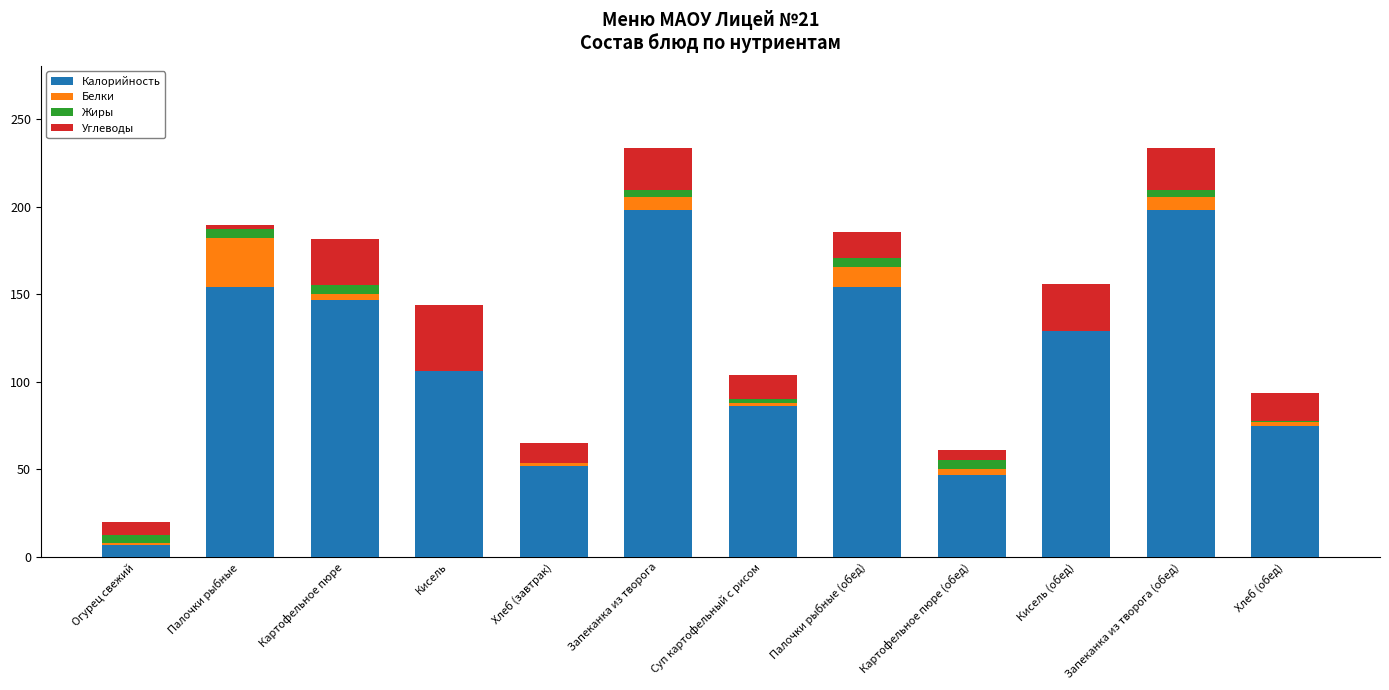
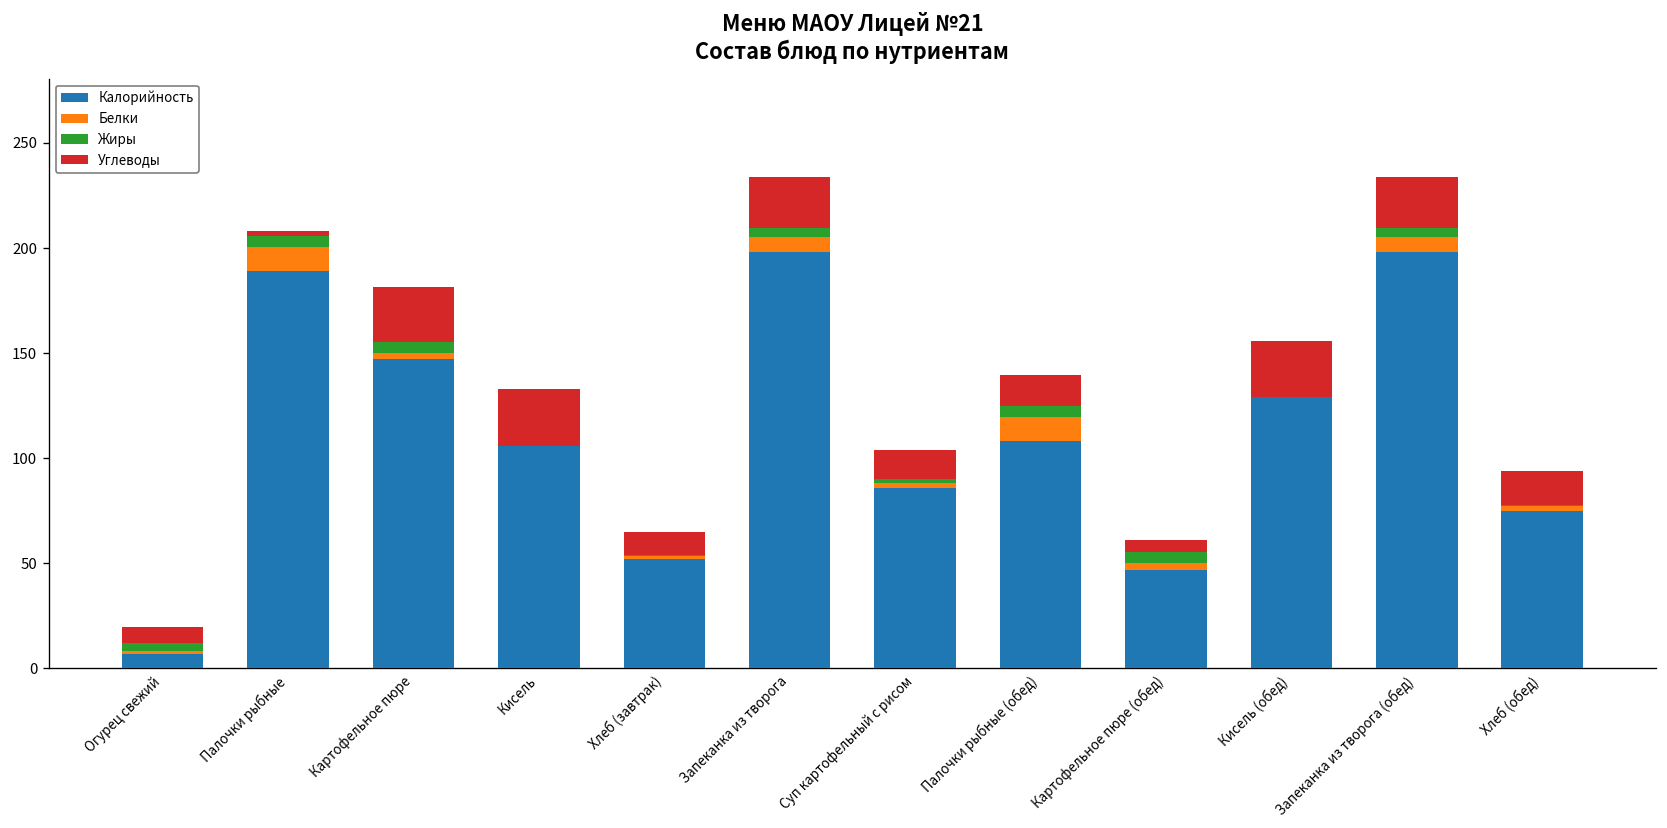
  {
    "Калорийность": {
      "Огурец свежий": 7,
-     "Палочки рыбные": 154,
+     "Палочки рыбные": 189,
      "Картофельное пюре": 147,
      "Кисель": 106,
      "Хлеб (завтрак)": 52,
      "Запеканка из творога": 198,
      "Суп картофельный с рисом": 86,
-     "Палочки рыбные (обед)": 154,
+     "Палочки рыбные (обед)": 108,
      "Картофельное пюре (обед)": 47,
      "Кисель (обед)": 129,
      "Запеканка из творога (обед)": 198,
      "Хлеб (обед)": 75
    },
    "Белки": {
-     "Палочки рыбные": 28,
+     "Палочки рыбные": 11,
      "Картофельное пюре": 3,
      "Кисель": 0,
      "Хлеб (завтрак)": 2,
      "Запеканка из творога": 7,
      "Суп картофельный с рисом": 2,
      "Палочки рыбные (обед)": 11,
      "Картофельное пюре (обед)": 3,
      "Кисель (обед)": 0,
      "Запеканка из творога (обед)": 7,
      "Хлеб (обед)": 2
    },
    "Жиры": {
      "Огурец свежий": 4,
      "Палочки рыбные": 5,
      "Картофельное пюре": 5,
      "Кисель": 0,
      "Запеканка из творога": 4,
      "Суп картофельный с рисом": 2,
      "Палочки рыбные (обед)": 5,
      "Картофельное пюре (обед)": 5,
      "Кисель (обед)": 0,
      "Запеканка из творога (обед)": 4
    },
    "Углеводы": {
      "Огурец свежий": 7,
      "Палочки рыбные": 2,
      "Картофельное пюре": 26,
-     "Кисель": 38,
+     "Кисель": 27,
      "Хлеб (завтрак)": 11,
      "Запеканка из творога": 24,
      "Суп картофельный с рисом": 14,
      "Палочки рыбные (обед)": 15,
      "Картофельное пюре (обед)": 6,
      "Кисель (обед)": 27,
      "Запеканка из творога (обед)": 24,
      "Хлеб (обед)": 16
    }
  }
